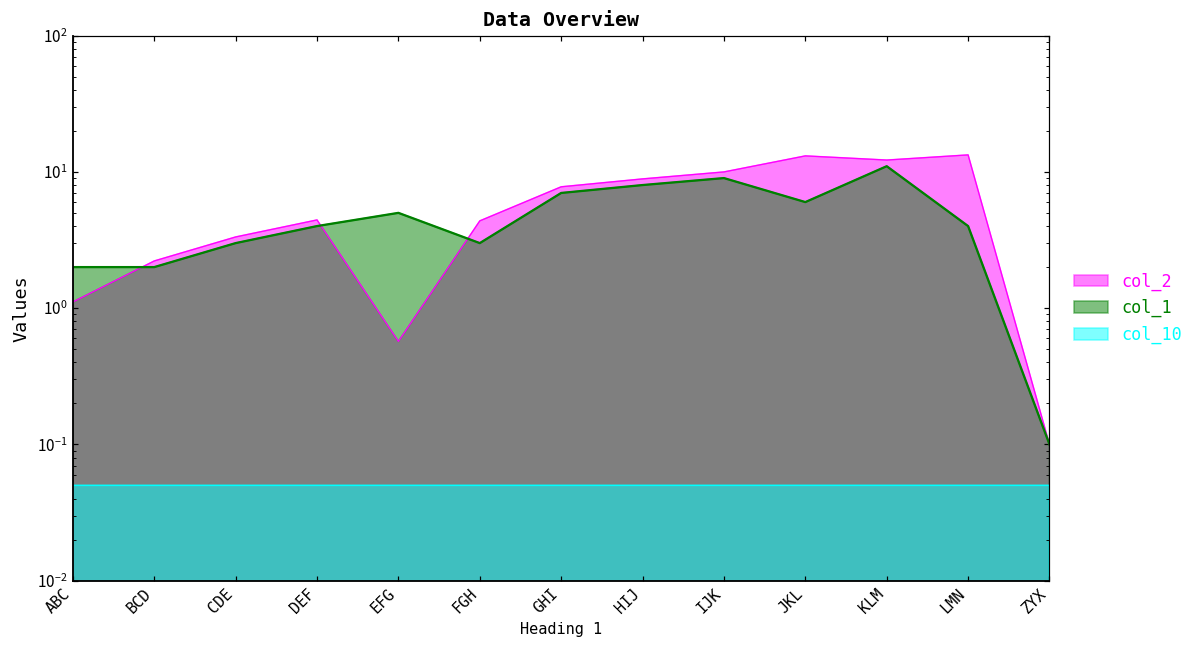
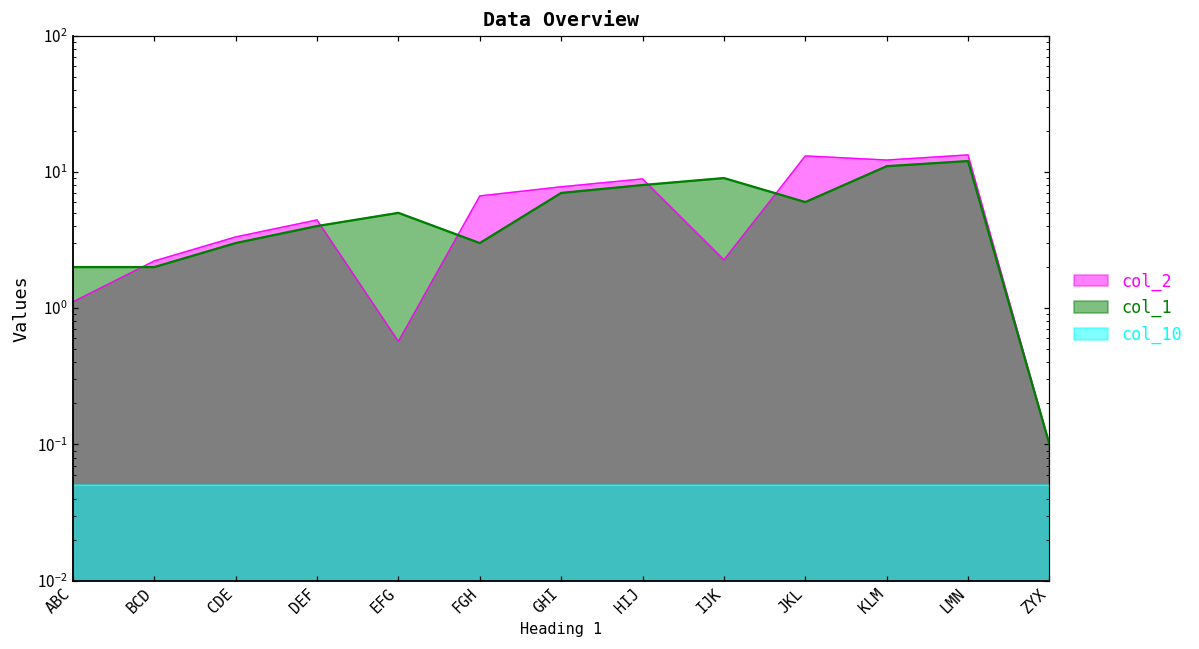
  {
    "col_2": {
      "ABC": 1.1,
      "BCD": 2.2,
      "CDE": 3.3,
      "DEF": 4.4,
      "EFG": 0.6,
-     "FGH": 4.4,
+     "FGH": 7,
      "GHI": 8,
      "HIJ": 9,
-     "IJK": 10,
+     "IJK": 2.3,
      "JKL": 13,
      "KLM": 12,
      "LMN": 13
    },
    "col_1": {
      "ABC": 2,
      "BCD": 2,
      "CDE": 3,
      "DEF": 4,
      "EFG": 5,
      "FGH": 3,
      "GHI": 7,
      "HIJ": 8,
      "IJK": 9,
      "JKL": 6,
      "KLM": 11,
-     "LMN": 4
+     "LMN": 12
    },
    "col_10": {
      "ABC": 0.050,
      "BCD": 0.050,
      "CDE": 0.050,
      "DEF": 0.050,
      "EFG": 0.050,
      "FGH": 0.050,
      "GHI": 0.050,
      "HIJ": 0.050,
      "IJK": 0.050,
      "JKL": 0.050,
      "KLM": 0.050,
      "LMN": 0.050,
      "ZYX": 0.050
    }
  }
